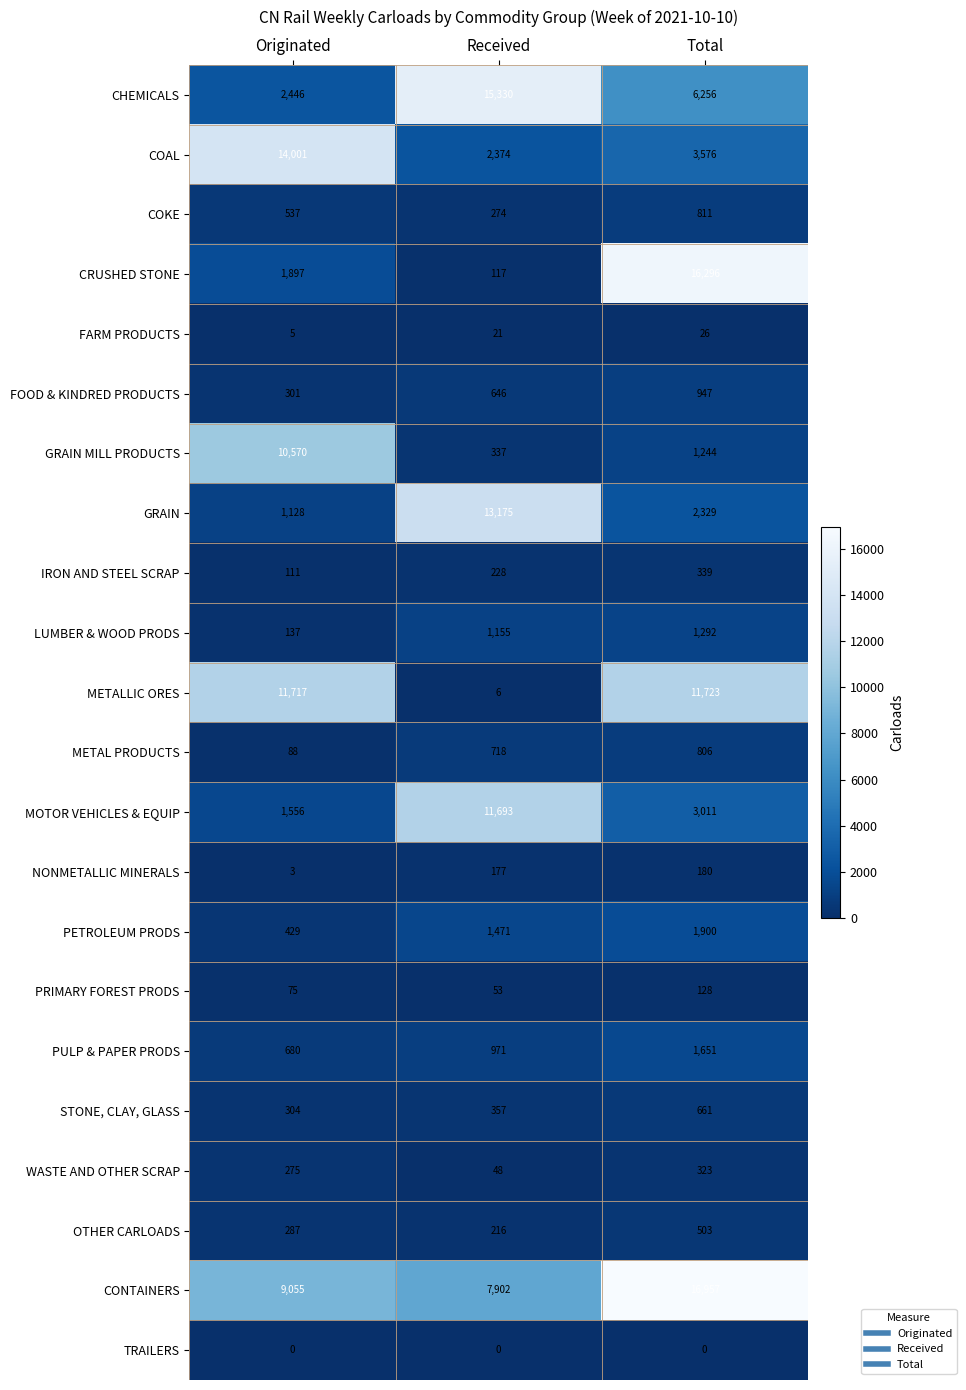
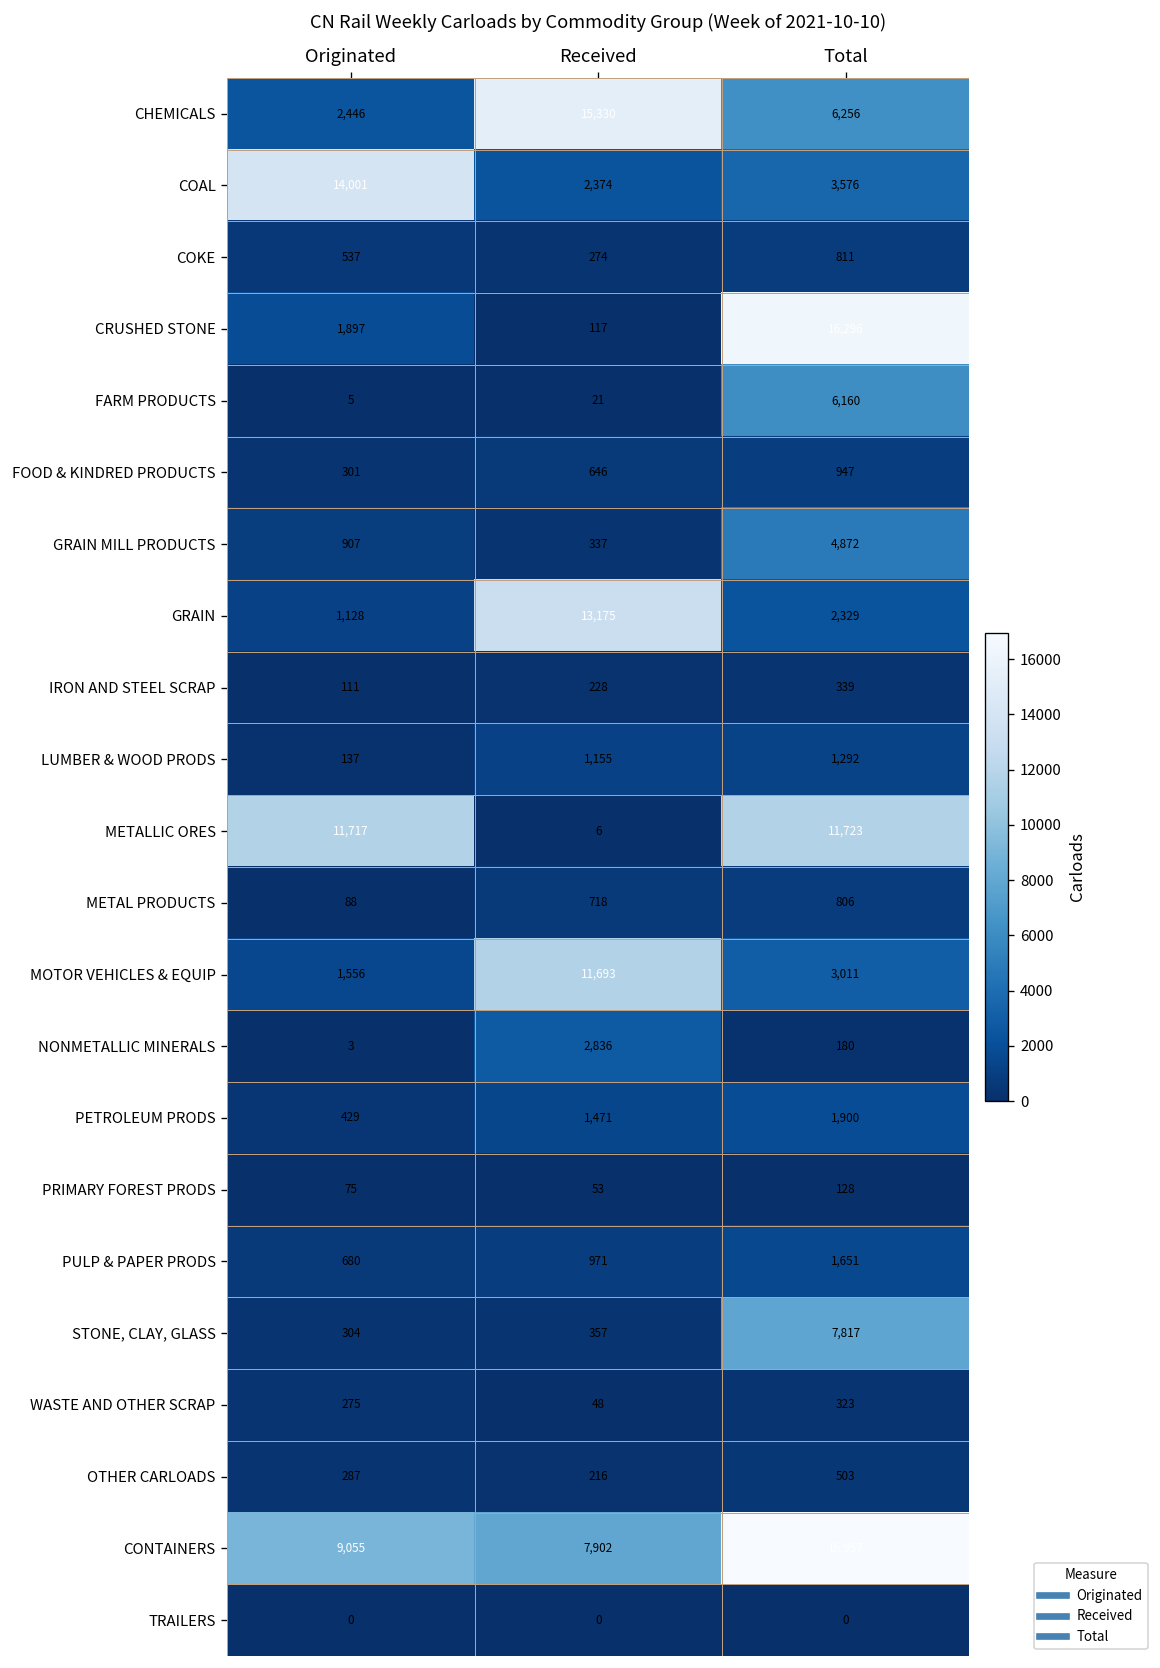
  {
    "CHEMICALS": {
      "Originated": "2,446",
      "Total": "6,256"
    },
    "COAL": {
      "Received": "2,374",
      "Total": "3,576"
    },
    "COKE": {
      "Originated": "537",
      "Received": "274",
      "Total": "811"
    },
    "CRUSHED STONE": {
      "Originated": "1,897",
      "Received": "117"
    },
    "FARM PRODUCTS": {
      "Originated": "5",
      "Received": "21",
-     "Total": "26"
+     "Total": "6,160"
    },
    "FOOD & KINDRED PRODUCTS": {
      "Originated": "301",
      "Received": "646",
      "Total": "947"
    },
    "GRAIN MILL PRODUCTS": {
-     "Originated": "10,570",
+     "Originated": "907",
      "Received": "337",
-     "Total": "1,244"
+     "Total": "4,872"
    },
    "GRAIN": {
      "Originated": "1,128",
      "Received": "13,175",
      "Total": "2,329"
    },
    "IRON AND STEEL SCRAP": {
      "Originated": "111",
      "Received": "228",
      "Total": "339"
    },
    "LUMBER & WOOD PRODS": {
      "Originated": "137",
      "Received": "1,155",
      "Total": "1,292"
    },
    "METALLIC ORES": {
      "Originated": "11,717",
      "Received": "6",
      "Total": "11,723"
    },
    "METAL PRODUCTS": {
      "Originated": "88",
      "Received": "718",
      "Total": "806"
    },
    "MOTOR VEHICLES & EQUIP": {
      "Originated": "1,556",
      "Received": "11,693",
      "Total": "3,011"
    },
    "NONMETALLIC MINERALS": {
      "Originated": "3",
-     "Received": "177",
+     "Received": "2,836",
      "Total": "180"
    },
    "PETROLEUM PRODS": {
      "Originated": "429",
      "Received": "1,471",
      "Total": "1,900"
    },
    "PRIMARY FOREST PRODS": {
      "Originated": "75",
      "Received": "53",
      "Total": "128"
    },
    "PULP & PAPER PRODS": {
      "Originated": "680",
      "Received": "971",
      "Total": "1,651"
    },
    "STONE, CLAY, GLASS": {
      "Originated": "304",
      "Received": "357",
-     "Total": "661"
+     "Total": "7,817"
    },
    "WASTE AND OTHER SCRAP": {
      "Originated": "275",
      "Received": "48",
      "Total": "323"
    },
    "OTHER CARLOADS": {
      "Originated": "287",
      "Received": "216",
      "Total": "503"
    },
    "CONTAINERS": {
      "Originated": "9,055",
      "Received": "7,902"
    },
    "TRAILERS": {
      "Originated": "0",
      "Received": "0",
      "Total": "0"
    }
  }
